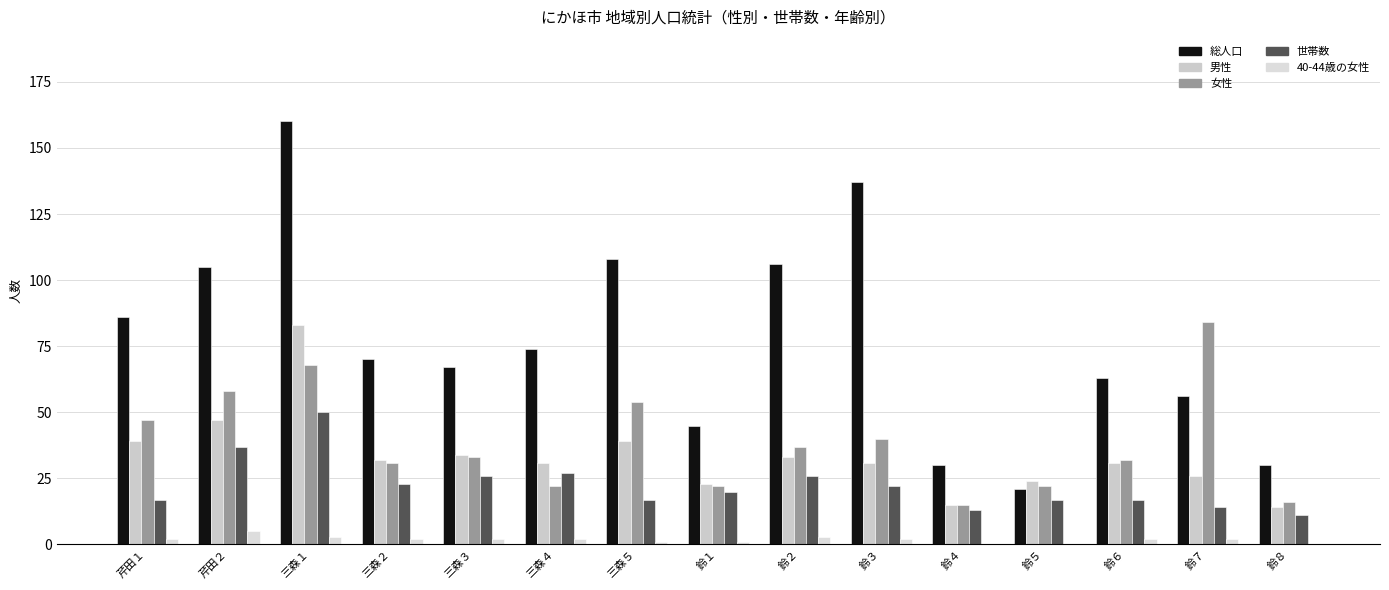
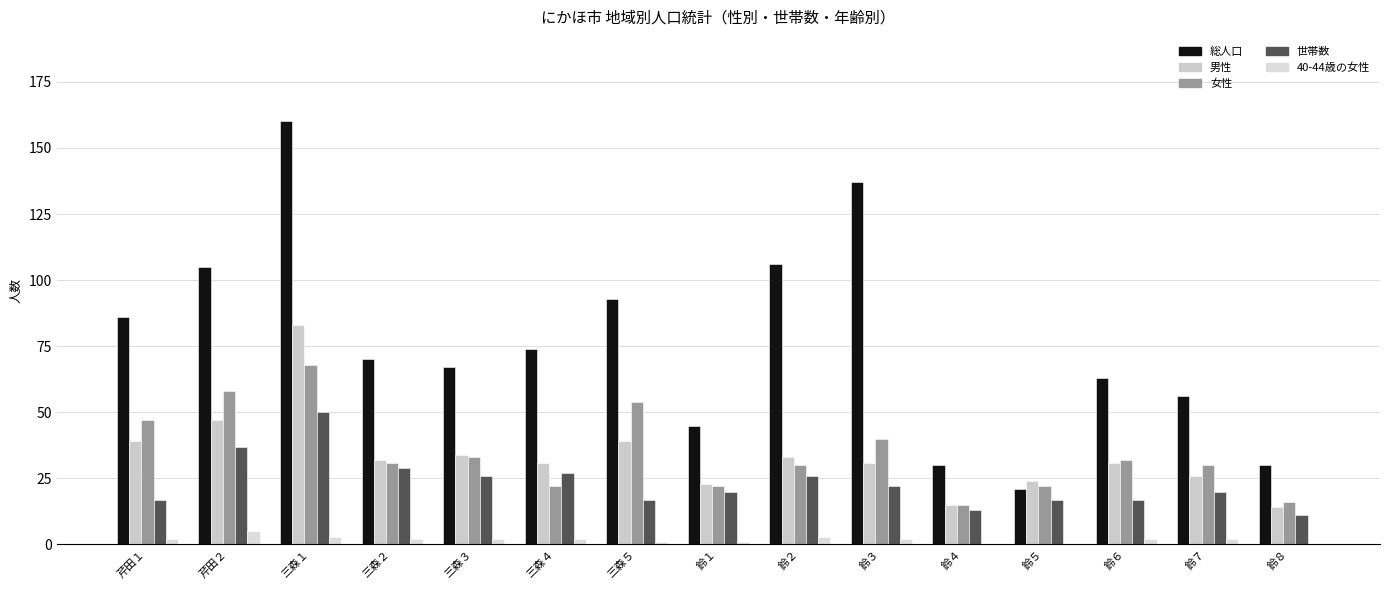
  {
    "総人口": {
      "芹田１": 86,
      "芹田２": 105,
      "三森１": 160,
      "三森２": 70,
      "三森３": 67,
      "三森４": 74,
-     "三森５": 108,
+     "三森５": 93,
      "鈴１": 45,
      "鈴２": 106,
      "鈴３": 137,
      "鈴４": 30,
      "鈴５": 21,
      "鈴６": 63,
      "鈴７": 56,
      "鈴８": 30
    },
    "女性": {
      "芹田１": 47,
      "芹田２": 58,
      "三森１": 68,
      "三森２": 31,
      "三森３": 33,
      "三森４": 22,
      "三森５": 54,
      "鈴１": 22,
-     "鈴２": 37,
+     "鈴２": 30,
      "鈴３": 40,
      "鈴４": 15,
      "鈴５": 22,
      "鈴６": 32,
-     "鈴７": 84,
+     "鈴７": 30,
      "鈴８": 16
    },
    "世帯数": {
      "芹田１": 17,
      "芹田２": 37,
      "三森１": 50,
-     "三森２": 23,
+     "三森２": 29,
      "三森３": 26,
      "三森４": 27,
      "三森５": 17,
      "鈴１": 20,
      "鈴２": 26,
      "鈴３": 22,
      "鈴４": 13,
      "鈴５": 17,
      "鈴６": 17,
-     "鈴７": 14,
+     "鈴７": 20,
      "鈴８": 11
    }
  }
